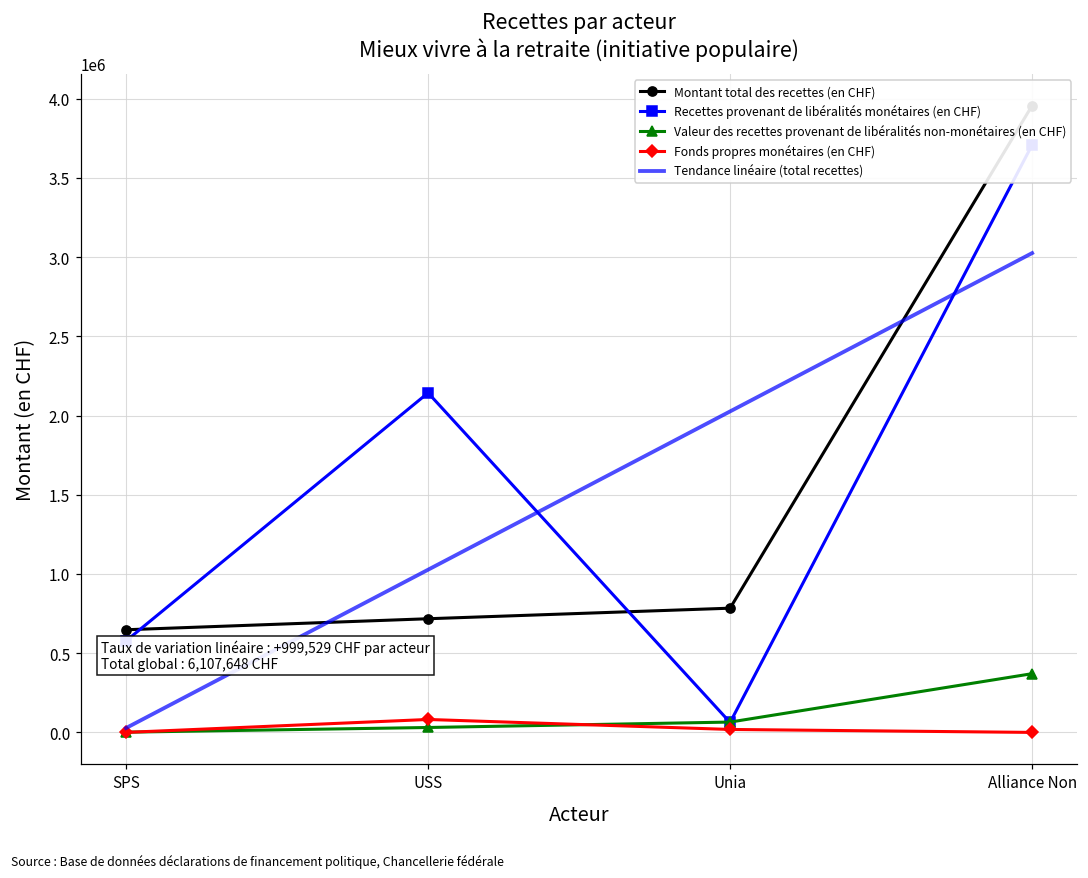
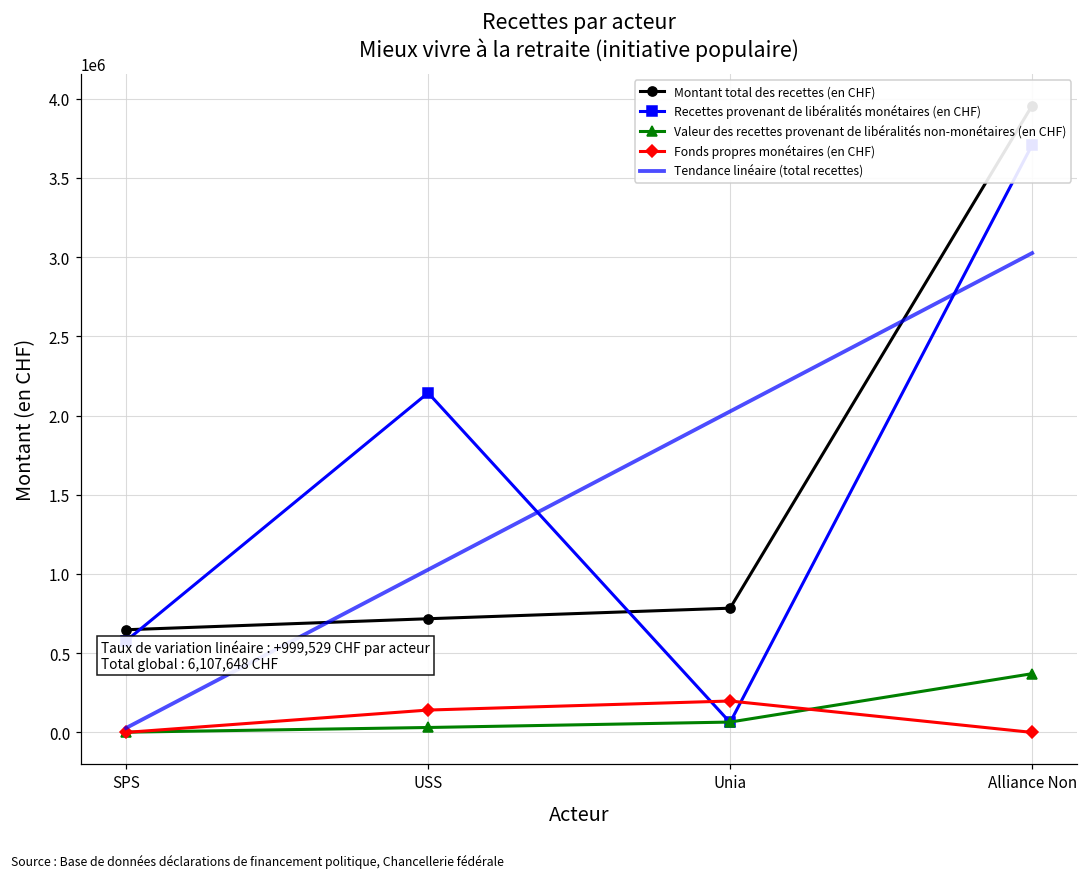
  {
    "Montant total des recettes (en CHF)": {
      "SPS": 650000,
      "USS": 720000,
      "Unia": 780000
    },
    "Valeur des recettes provenant de libéralités non-monétaires (en CHF)": {
      "USS": 30000,
      "Alliance Non": 370000
    },
    "Fonds propres monétaires (en CHF)": {
-     "USS": 80000,
-     "Unia": 20000,
+     "USS": 140000,
+     "Unia": 200000,
      "Alliance Non": 0
    }
  }
